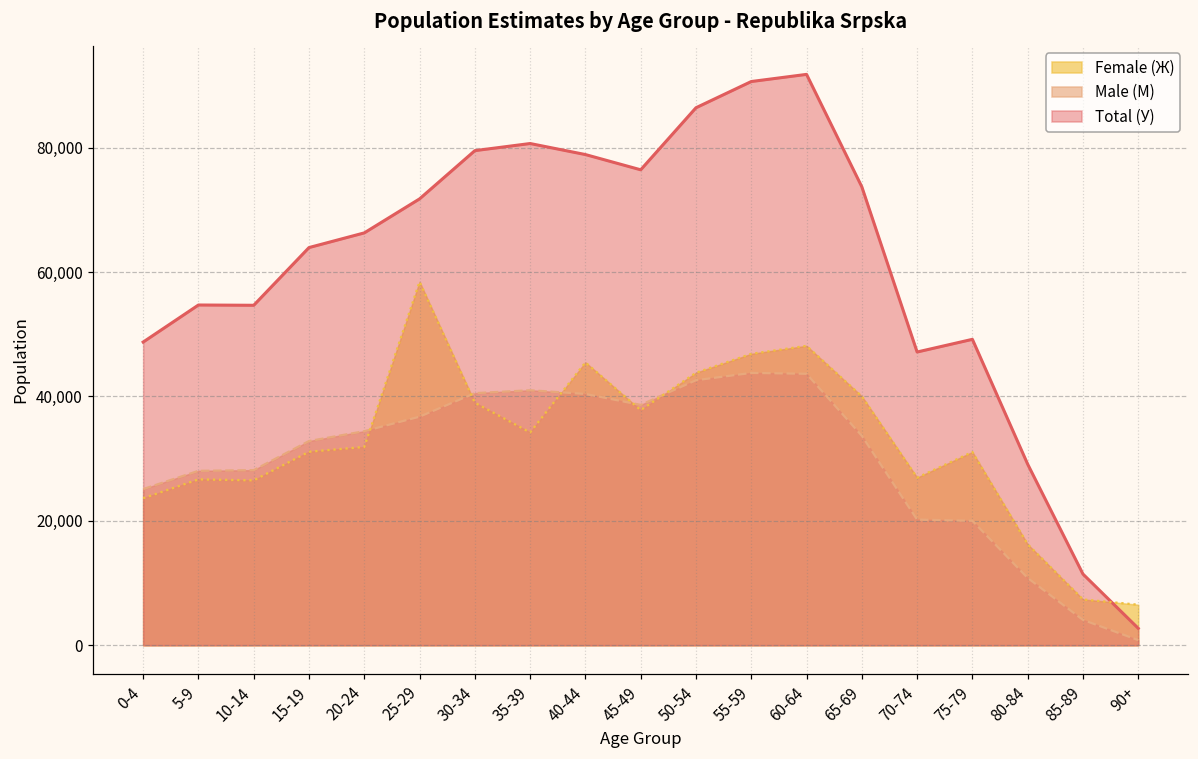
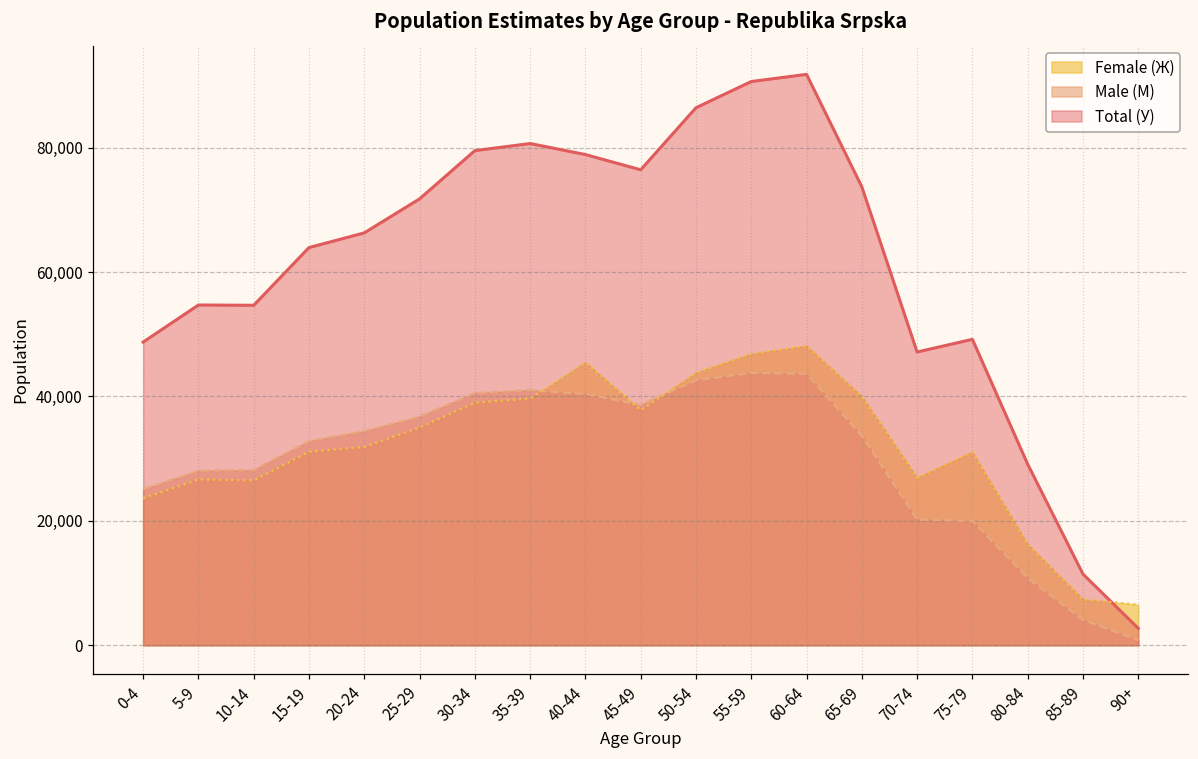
  {
    "Female (Ж)": {
      "0-4": "24,000",
      "5-9": "27,000",
      "10-14": "27,000",
      "15-19": "31,000",
      "20-24": "32,000",
-     "25-29": "58,000",
+     "25-29": "35,000",
      "30-34": "39,000",
-     "35-39": "34,000",
+     "35-39": "40,000",
      "40-44": "45,000",
      "45-49": "38,000",
      "50-54": "44,000",
      "55-59": "47,000",
      "60-64": "48,000",
      "65-69": "40,000",
      "70-74": "27,000",
      "75-79": "31,000",
      "80-84": "16,000",
      "85-89": "7,000",
      "90+": "7,000"
    }
  }
